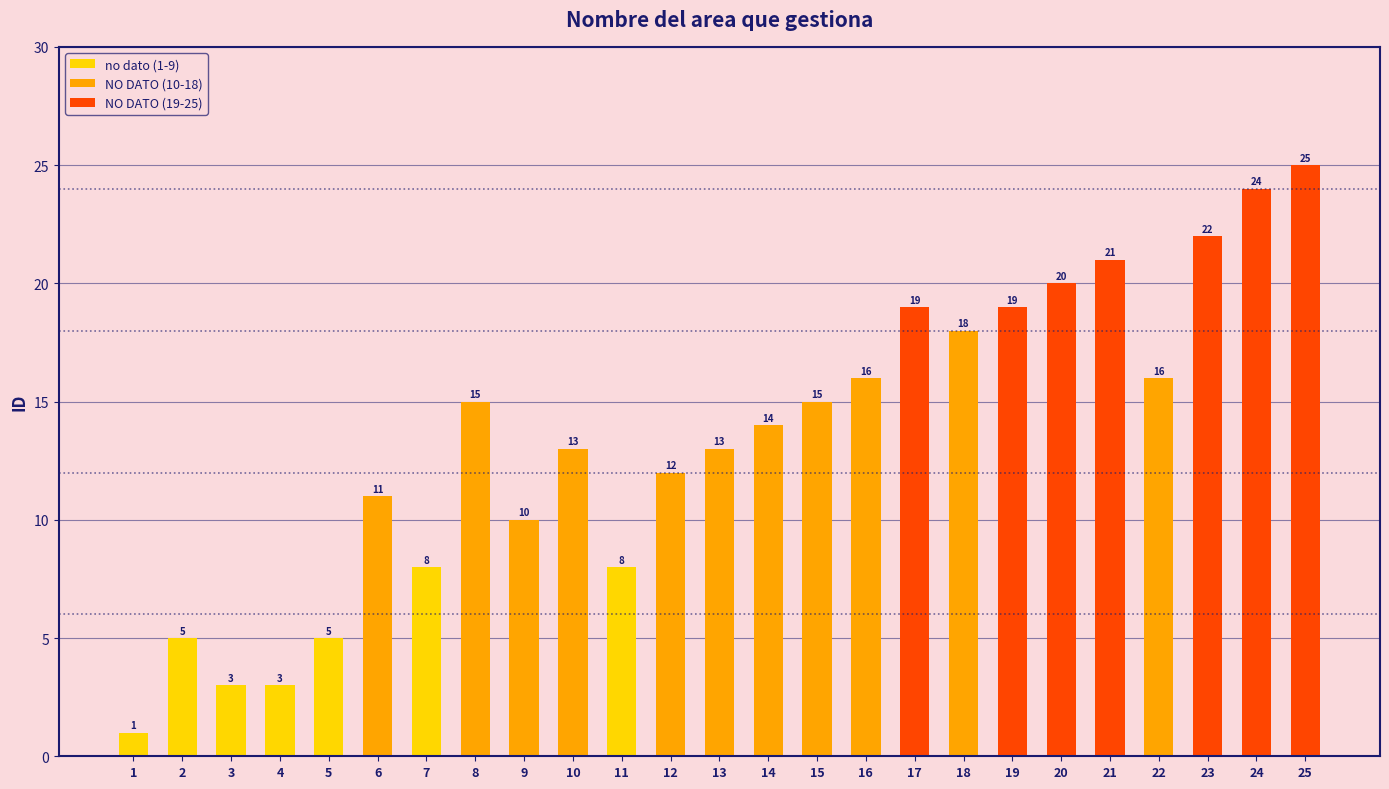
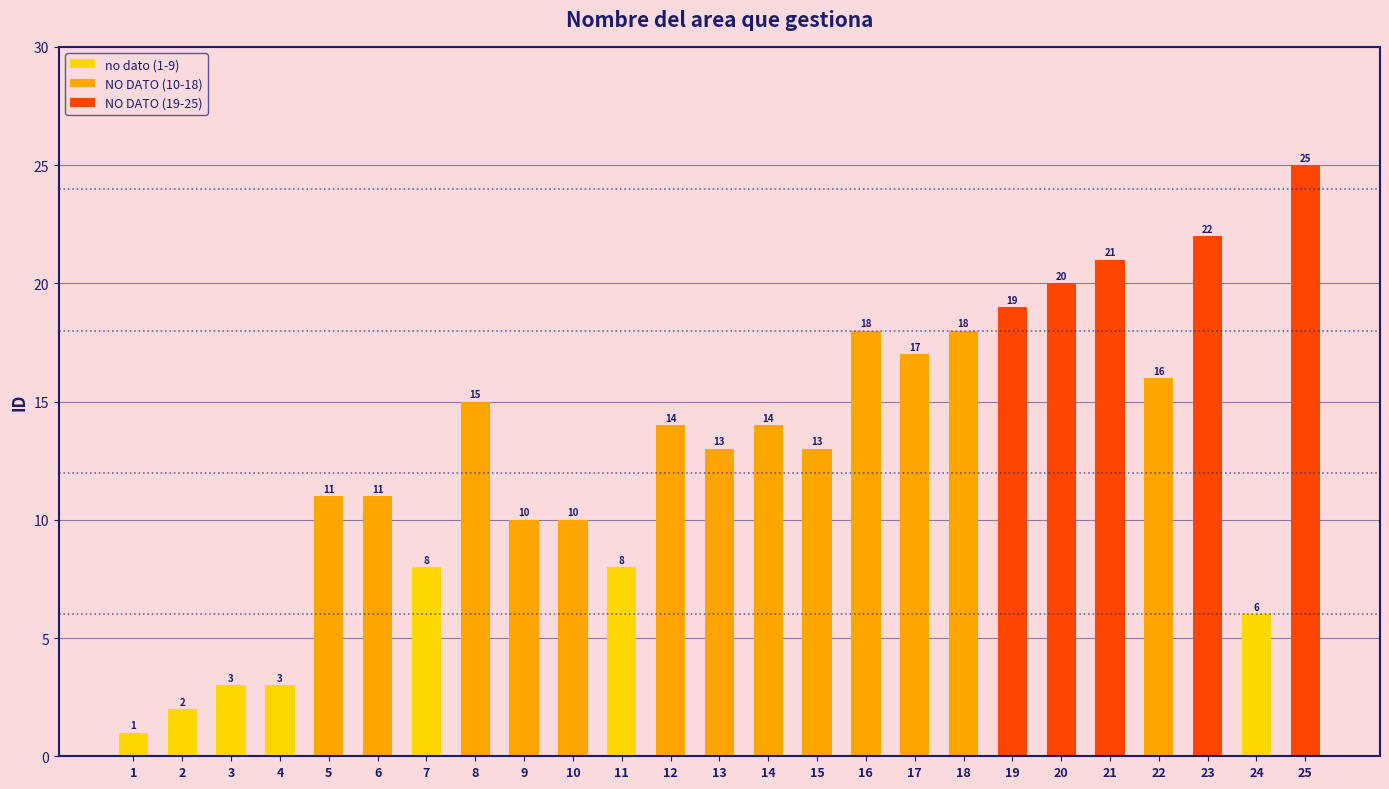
  {
    "1": 1,
-   "2": 5,
+   "2": 2,
    "3": 3,
    "4": 3,
-   "5": 5,
+   "5": 11,
    "6": 11,
    "7": 8,
    "8": 15,
    "9": 10,
-   "10": 13,
+   "10": 10,
    "11": 8,
-   "12": 12,
+   "12": 14,
    "13": 13,
    "14": 14,
-   "15": 15,
-   "16": 16,
-   "17": 19,
+   "15": 13,
+   "16": 18,
+   "17": 17,
    "18": 18,
    "19": 19,
    "20": 20,
    "21": 21,
    "22": 16,
    "23": 22,
-   "24": 24,
+   "24": 6,
    "25": 25
  }
